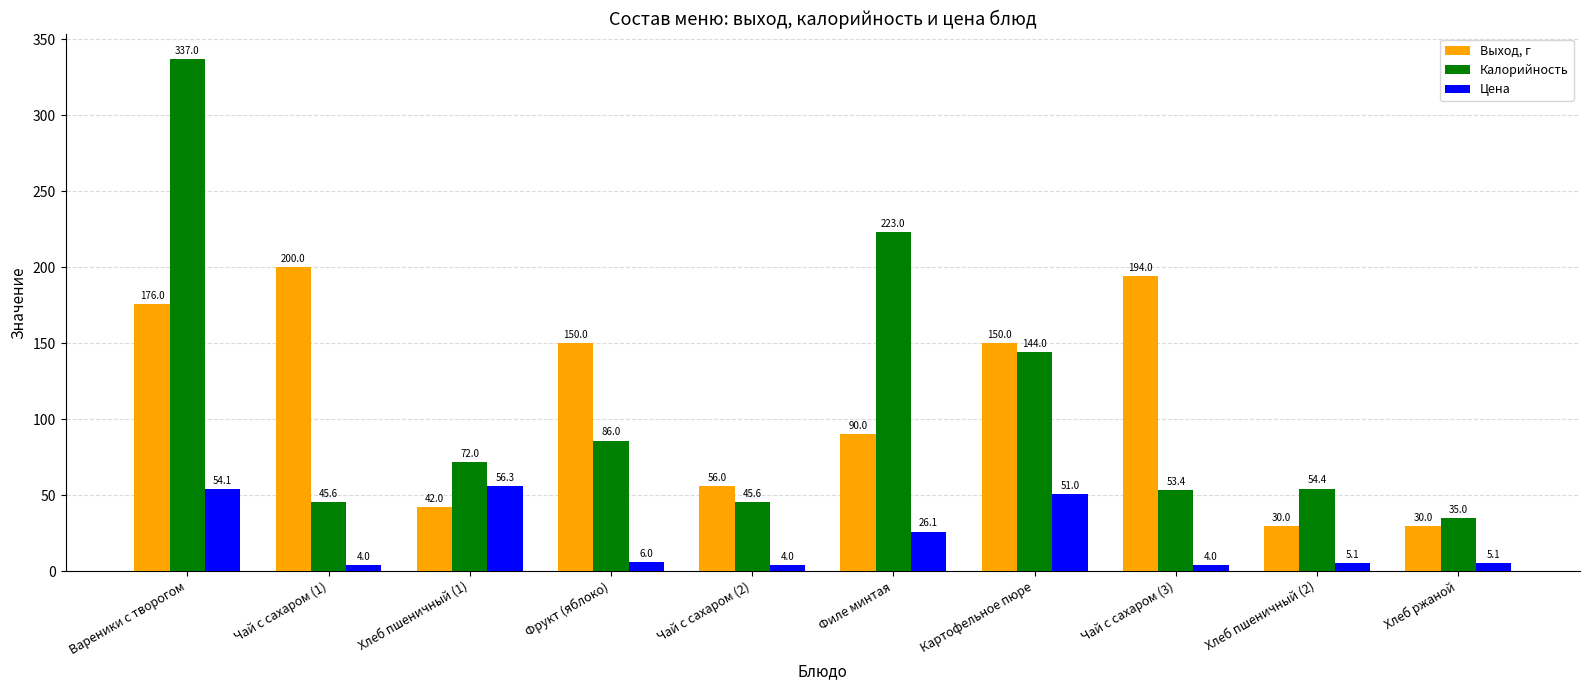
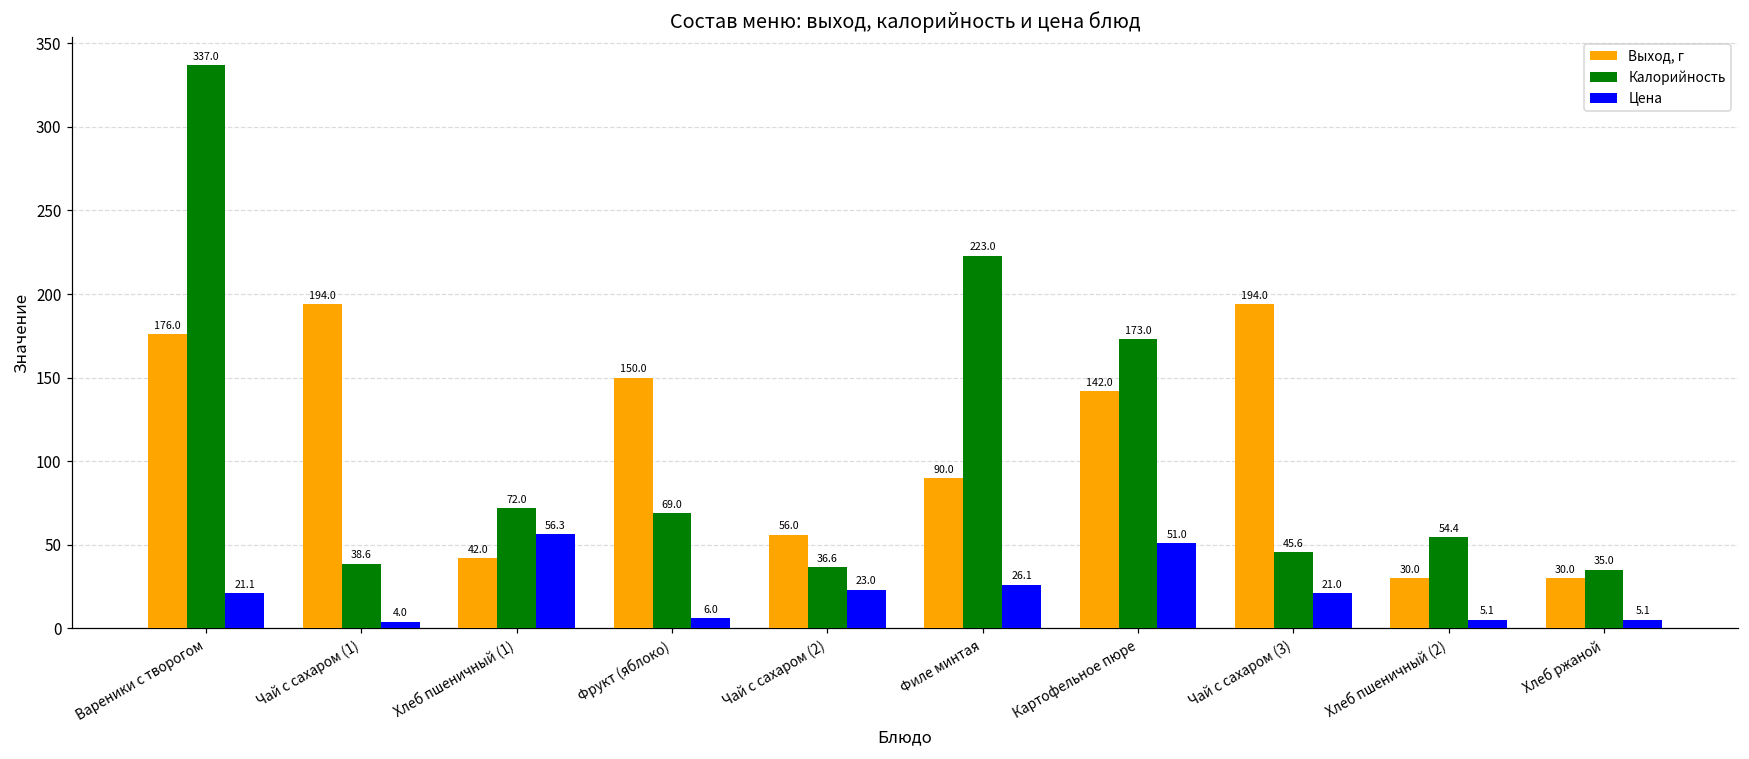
  {
    "Выход, г": {
      "Вареники с творогом": 176.0,
-     "Чай с сахаром (1)": 200.0,
+     "Чай с сахаром (1)": 194.0,
      "Хлеб пшеничный (1)": 42.0,
      "Фрукт (яблоко)": 150.0,
      "Чай с сахаром (2)": 56.0,
      "Филе минтая": 90.0,
-     "Картофельное пюре": 150.0,
+     "Картофельное пюре": 142.0,
      "Чай с сахаром (3)": 194.0,
      "Хлеб пшеничный (2)": 30.0,
      "Хлеб ржаной": 30.0
    },
    "Калорийность": {
      "Вареники с творогом": 337.0,
-     "Чай с сахаром (1)": 45.6,
+     "Чай с сахаром (1)": 38.6,
      "Хлеб пшеничный (1)": 72.0,
-     "Фрукт (яблоко)": 86.0,
-     "Чай с сахаром (2)": 45.6,
+     "Фрукт (яблоко)": 69.0,
+     "Чай с сахаром (2)": 36.6,
      "Филе минтая": 223.0,
-     "Картофельное пюре": 144.0,
-     "Чай с сахаром (3)": 53.4,
+     "Картофельное пюре": 173.0,
+     "Чай с сахаром (3)": 45.6,
      "Хлеб пшеничный (2)": 54.4,
      "Хлеб ржаной": 35.0
    },
    "Цена": {
-     "Вареники с творогом": 54.1,
+     "Вареники с творогом": 21.1,
      "Чай с сахаром (1)": 4.0,
      "Хлеб пшеничный (1)": 56.3,
      "Фрукт (яблоко)": 6.0,
-     "Чай с сахаром (2)": 4.0,
+     "Чай с сахаром (2)": 23.0,
      "Филе минтая": 26.1,
      "Картофельное пюре": 51.0,
-     "Чай с сахаром (3)": 4.0,
+     "Чай с сахаром (3)": 21.0,
      "Хлеб пшеничный (2)": 5.1,
      "Хлеб ржаной": 5.1
    }
  }
